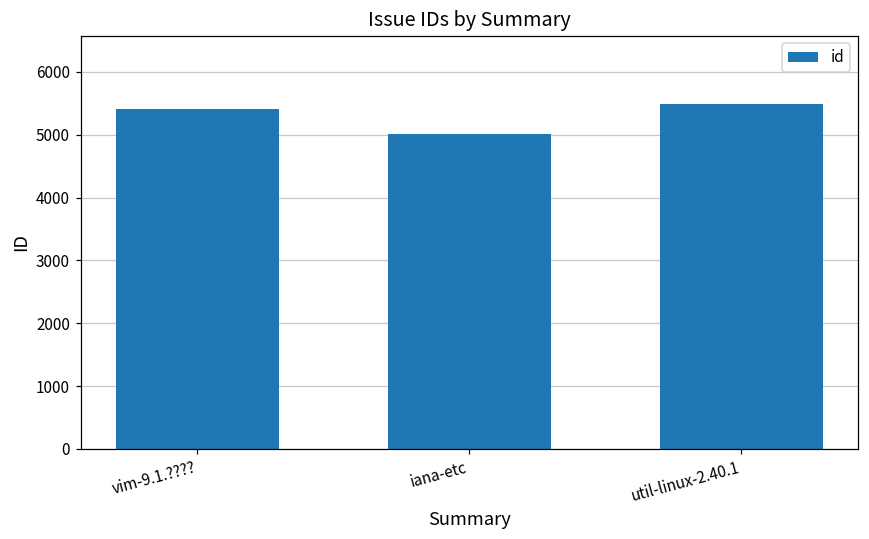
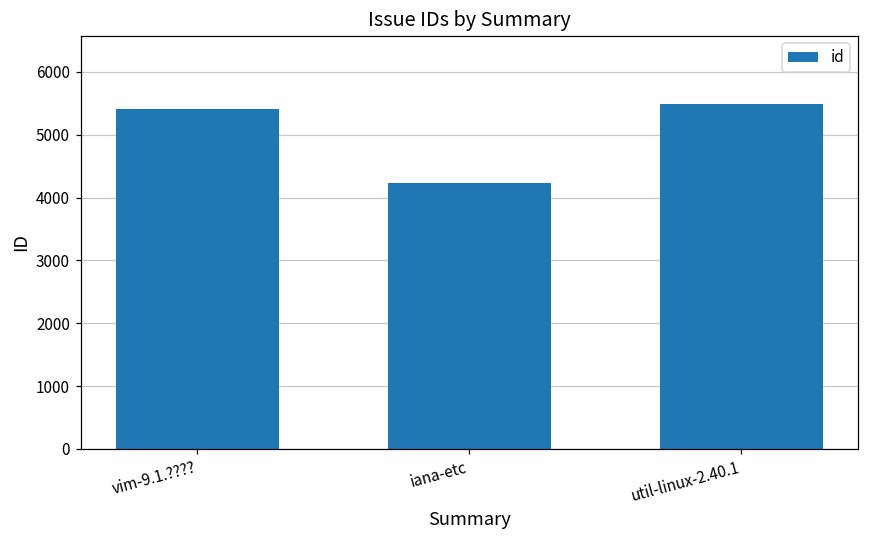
  {
    "vim-9.1.????": 5400,
-   "iana-etc": 5000,
+   "iana-etc": 4200,
    "util-linux-2.40.1": 5500
  }
